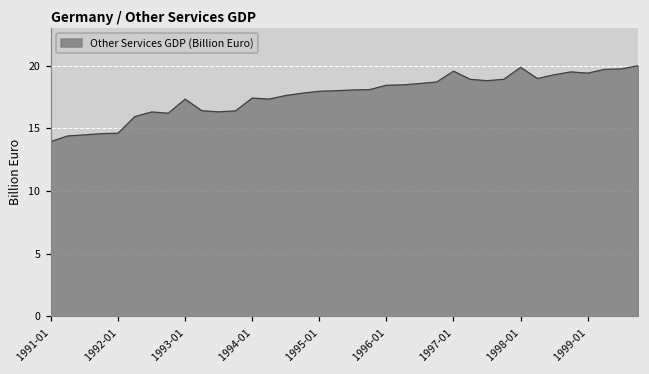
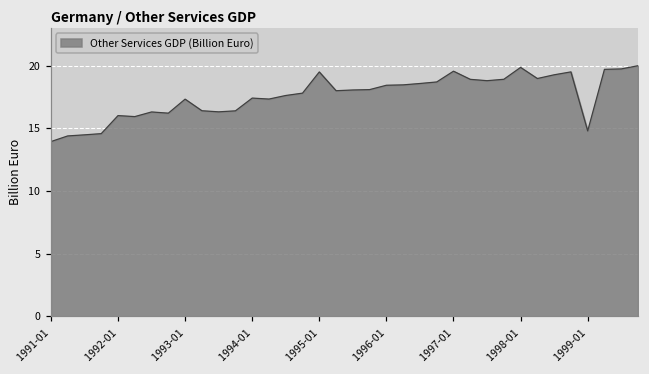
  {
    "1991-01": 13.9,
-   "1992-01": 14.6,
+   "1992-01": 16.0,
    "1993-01": 17.3,
    "1994-01": 17.4,
-   "1995-01": 18.0,
+   "1995-01": 19.5,
    "1996-01": 18.4,
    "1997-01": 19.6,
    "1998-01": 19.9,
-   "1999-01": 19.4
+   "1999-01": 14.8
  }
